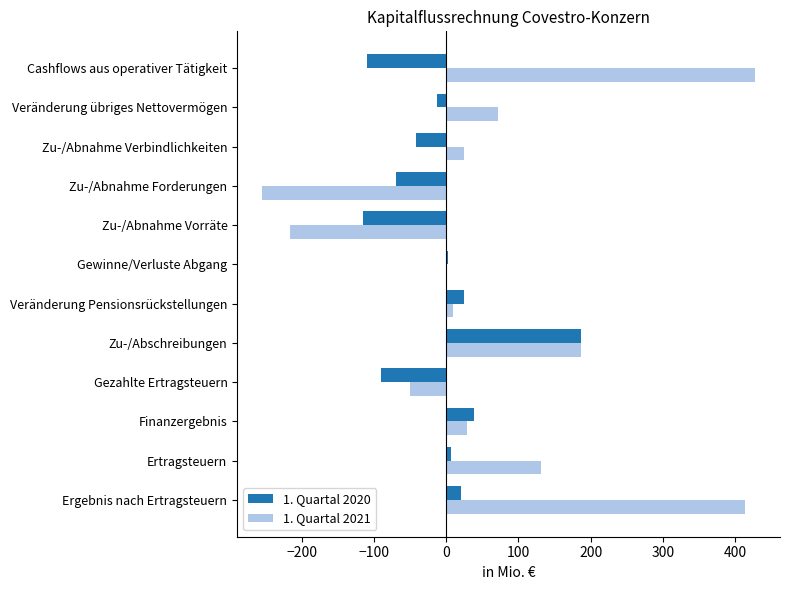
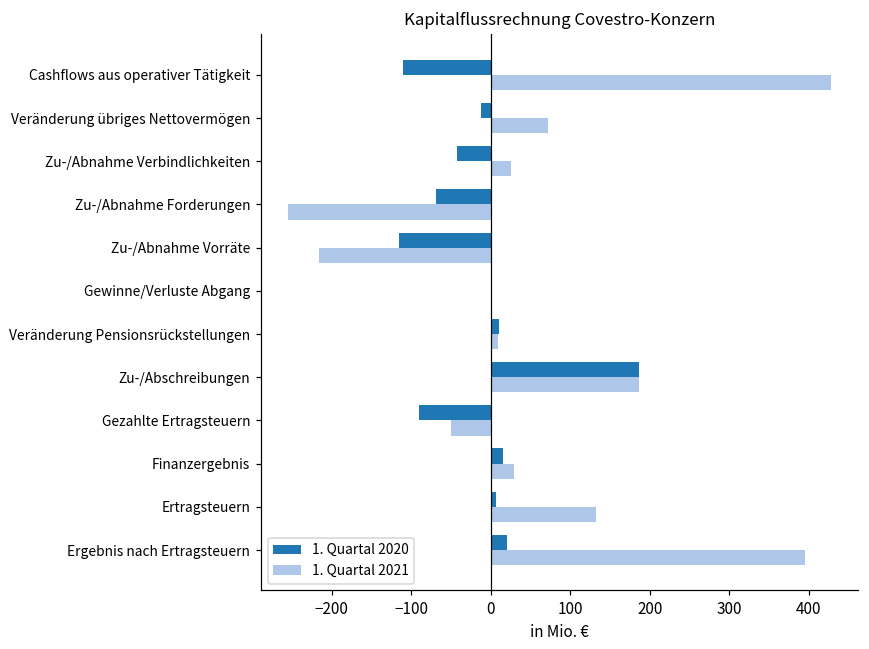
  {
    "1. Quartal 2020": {
      "Cashflows aus operativer Tätigkeit": -110,
      "Veränderung übriges Nettovermögen": -10,
      "Zu-/Abnahme Verbindlichkeiten": -40,
      "Zu-/Abnahme Forderungen": -70,
      "Zu-/Abnahme Vorräte": -120,
-     "Veränderung Pensionsrückstellungen": 30,
+     "Veränderung Pensionsrückstellungen": 10,
      "Zu-/Abschreibungen": 190,
      "Gezahlte Ertragsteuern": -90,
-     "Finanzergebnis": 40,
+     "Finanzergebnis": 20,
      "Ertragsteuern": 10,
      "Ergebnis nach Ertragsteuern": 20
    },
    "1. Quartal 2021": {
      "Cashflows aus operativer Tätigkeit": 430,
      "Veränderung übriges Nettovermögen": 70,
      "Zu-/Abnahme Verbindlichkeiten": 30,
      "Zu-/Abnahme Forderungen": -260,
      "Zu-/Abnahme Vorräte": -220,
      "Gewinne/Verluste Abgang": 0,
      "Veränderung Pensionsrückstellungen": 10,
      "Zu-/Abschreibungen": 190,
      "Gezahlte Ertragsteuern": -50,
      "Finanzergebnis": 30,
      "Ertragsteuern": 130,
-     "Ergebnis nach Ertragsteuern": 410
+     "Ergebnis nach Ertragsteuern": 400
    }
  }
